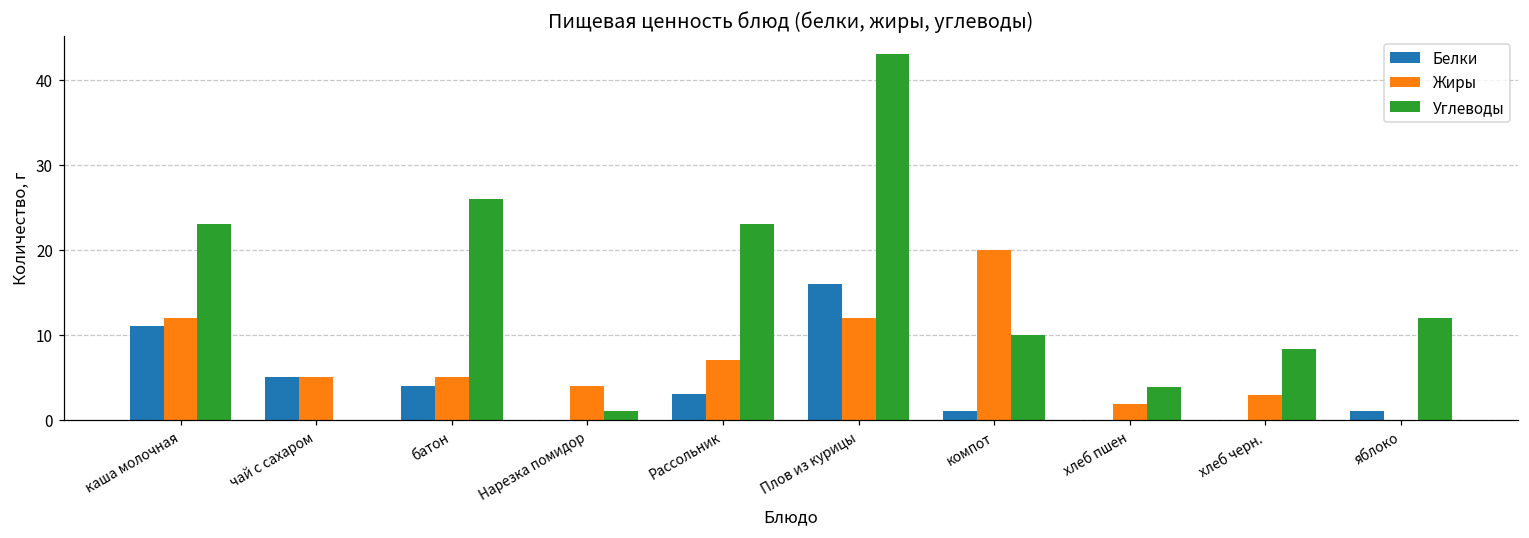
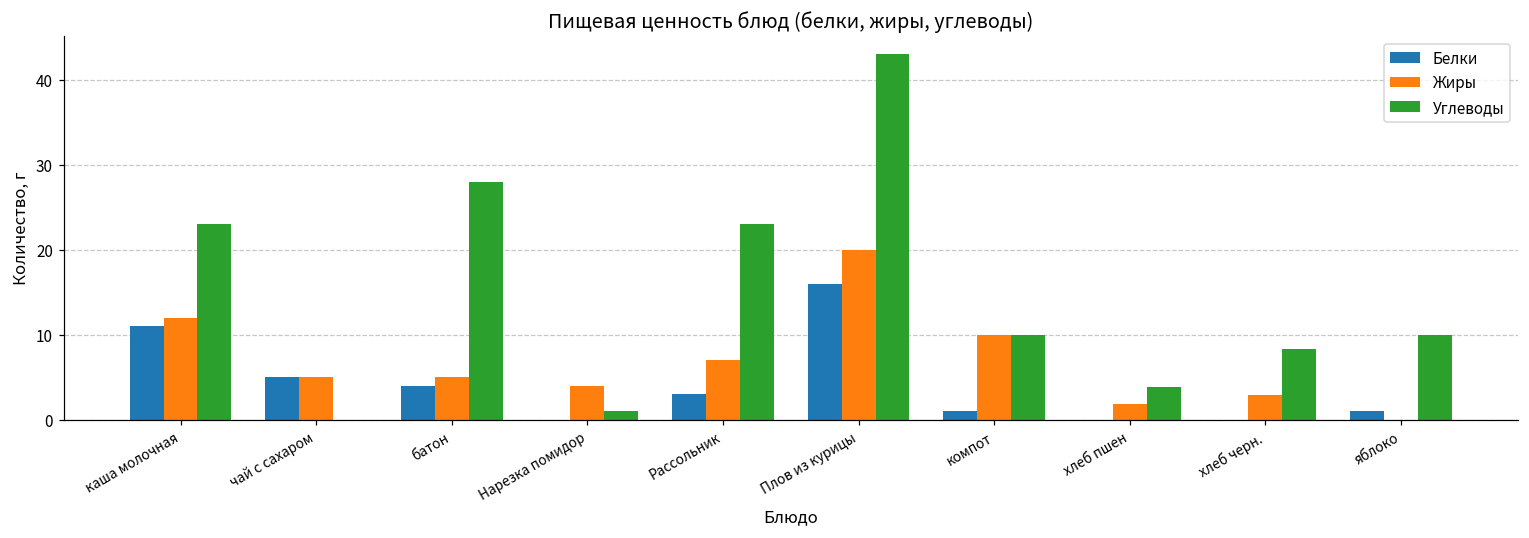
  {
    "Белки": {
      "каша молочная": 11,
      "чай с сахаром": 5,
      "батон": 4,
      "Нарезка помидор": 0,
      "Рассольник": 3,
      "Плов из курицы": 16,
      "компот": 1,
      "хлеб пшен": 0,
      "хлеб черн.": 0,
      "яблоко": 1
    },
    "Жиры": {
      "каша молочная": 12,
      "чай с сахаром": 5,
      "батон": 5,
      "Нарезка помидор": 4,
      "Рассольник": 7,
-     "Плов из курицы": 12,
-     "компот": 20,
+     "Плов из курицы": 20,
+     "компот": 10,
      "хлеб пшен": 2,
      "хлеб черн.": 3,
      "яблоко": 0
    },
    "Углеводы": {
      "каша молочная": 23,
      "чай с сахаром": 0,
-     "батон": 26,
+     "батон": 28,
      "Нарезка помидор": 1,
      "Рассольник": 23,
      "Плов из курицы": 43,
      "компот": 10,
      "хлеб пшен": 4,
      "хлеб черн.": 8,
-     "яблоко": 12
+     "яблоко": 10
    }
  }
